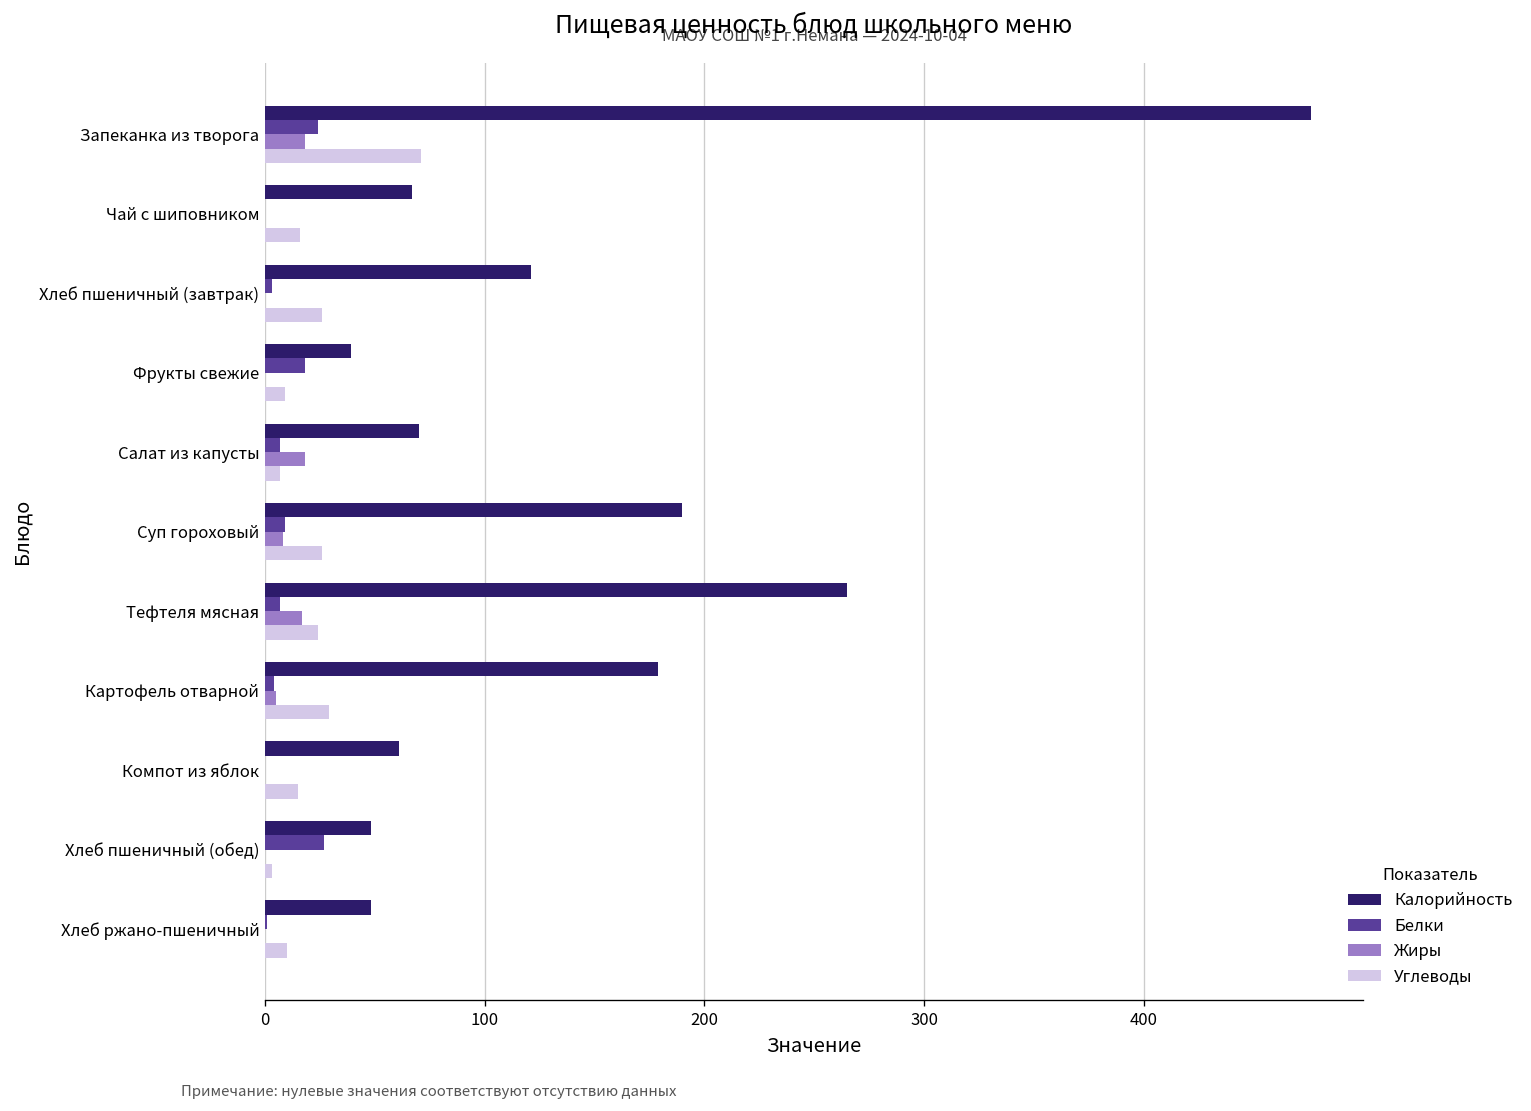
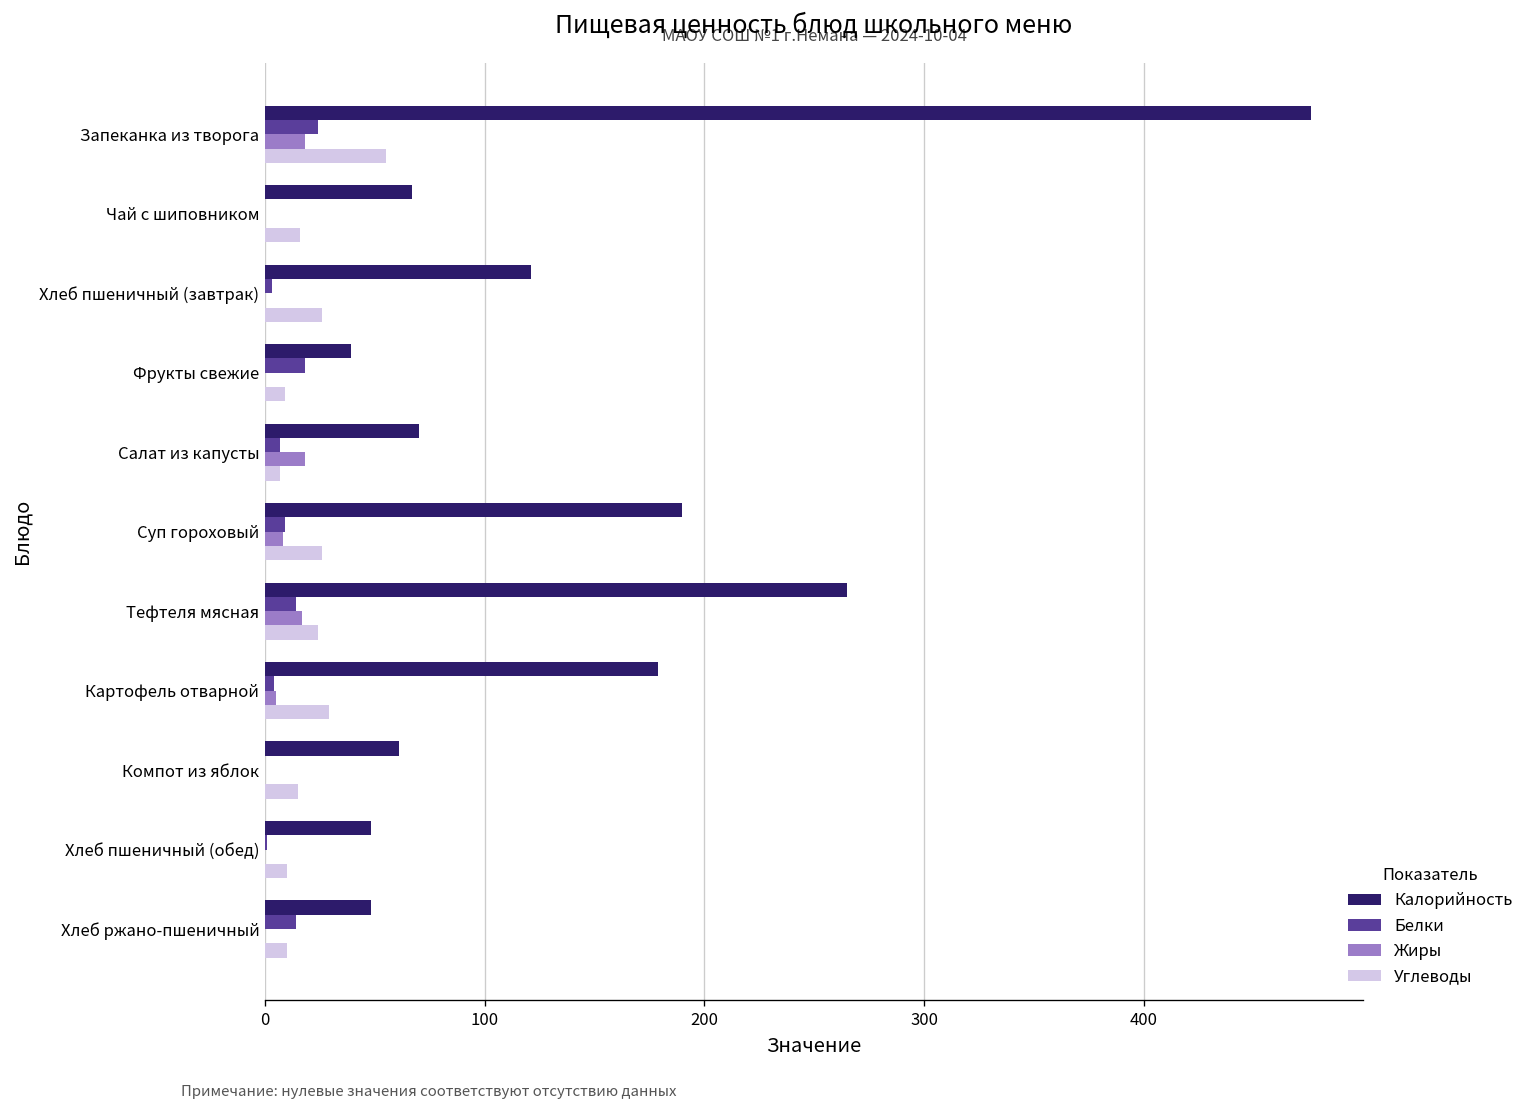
  {
    "Калорийность": {
      "Запеканка из творога": 476,
      "Чай с шиповником": 67,
      "Хлеб пшеничный (завтрак)": 121,
      "Фрукты свежие": 39,
      "Салат из капусты": 70,
      "Суп гороховый": 190,
      "Тефтеля мясная": 265,
      "Картофель отварной": 179,
      "Компот из яблок": 61,
      "Хлеб пшеничный (обед)": 48,
      "Хлеб ржано-пшеничный": 48
    },
    "Белки": {
      "Запеканка из творога": 24,
      "Чай с шиповником": 0,
      "Хлеб пшеничный (завтрак)": 3,
      "Фрукты свежие": 18,
      "Салат из капусты": 7,
      "Суп гороховый": 9,
-     "Тефтеля мясная": 7,
+     "Тефтеля мясная": 14,
      "Картофель отварной": 4,
      "Компот из яблок": 0,
-     "Хлеб пшеничный (обед)": 27,
-     "Хлеб ржано-пшеничный": 1
+     "Хлеб пшеничный (обед)": 1,
+     "Хлеб ржано-пшеничный": 14
    },
    "Жиры": {
      "Запеканка из творога": 18,
      "Чай с шиповником": 0,
      "Хлеб пшеничный (завтрак)": 0,
      "Фрукты свежие": 0,
      "Салат из капусты": 18,
      "Суп гороховый": 8,
      "Тефтеля мясная": 17,
      "Картофель отварной": 5,
      "Компот из яблок": 0,
      "Хлеб пшеничный (обед)": 0,
      "Хлеб ржано-пшеничный": 0
    },
    "Углеводы": {
-     "Запеканка из творога": 71,
+     "Запеканка из творога": 55,
      "Чай с шиповником": 16,
      "Хлеб пшеничный (завтрак)": 26,
      "Фрукты свежие": 9,
      "Салат из капусты": 7,
      "Суп гороховый": 26,
      "Тефтеля мясная": 24,
      "Картофель отварной": 29,
      "Компот из яблок": 15,
-     "Хлеб пшеничный (обед)": 3,
+     "Хлеб пшеничный (обед)": 10,
      "Хлеб ржано-пшеничный": 10
    }
  }
